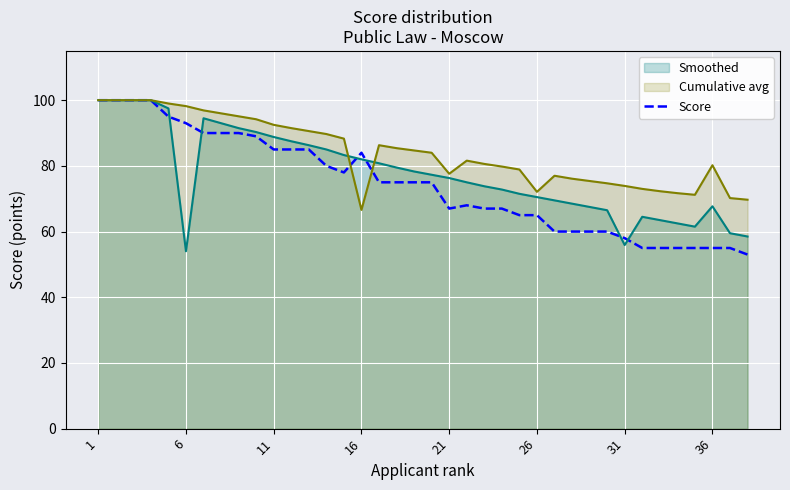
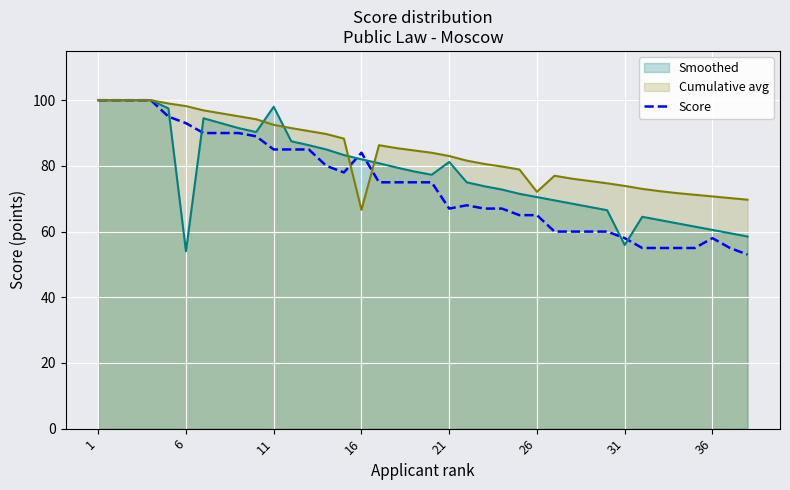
  {
    "Score": {
      "6": 93,
      "11": 85,
      "16": 84,
      "21": 67,
      "26": 65,
      "31": 58,
-     "36": 55
+     "36": 58
    },
    "Smoothed": {
      "6": 54,
-     "11": 89,
+     "11": 98,
      "16": 82,
-     "21": 76,
+     "21": 81,
      "26": 71,
      "31": 56,
-     "36": 68
+     "36": 61
    },
    "Cumulative avg": {
      "6": 98,
      "11": 93,
      "16": 67,
-     "21": 78,
+     "21": 83,
      "26": 72,
      "31": 74,
-     "36": 80
+     "36": 71
    }
  }
